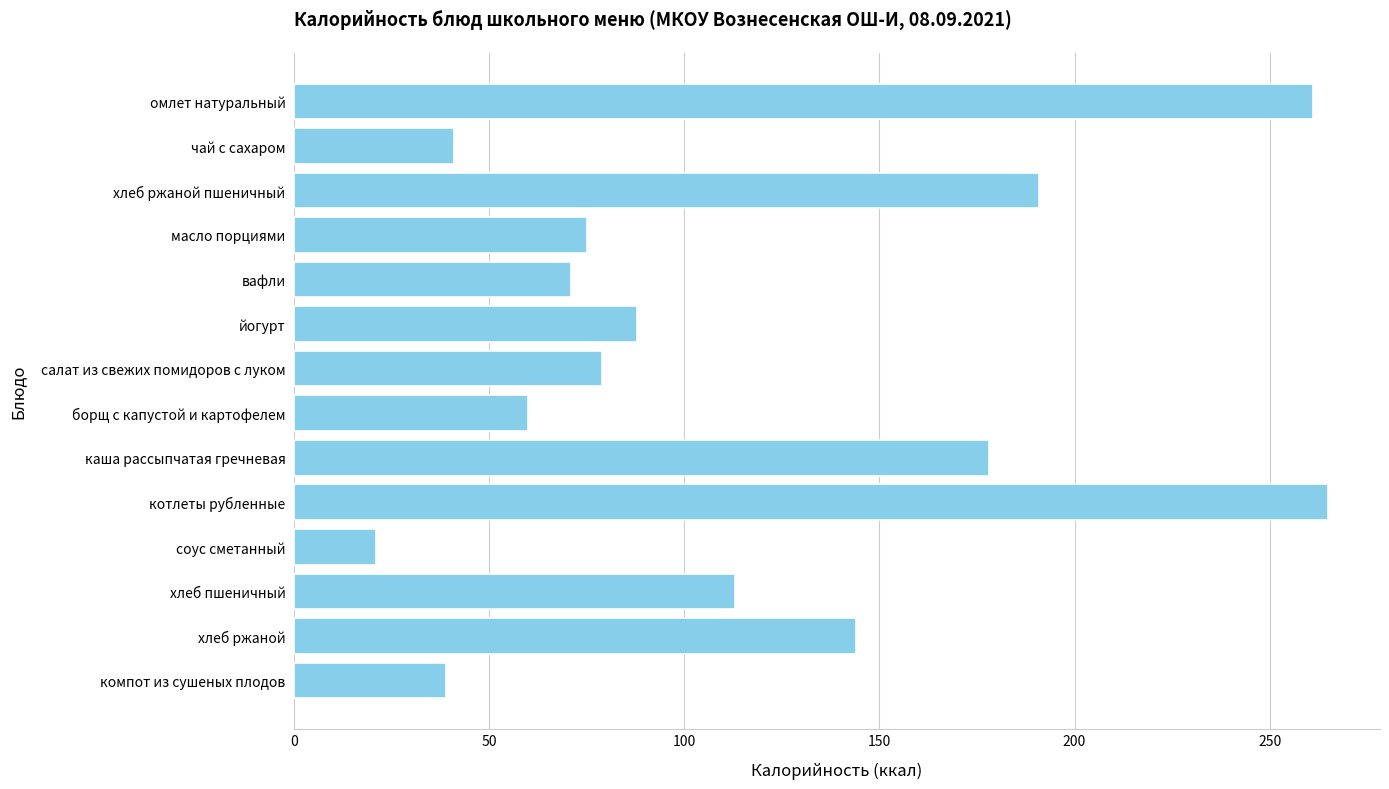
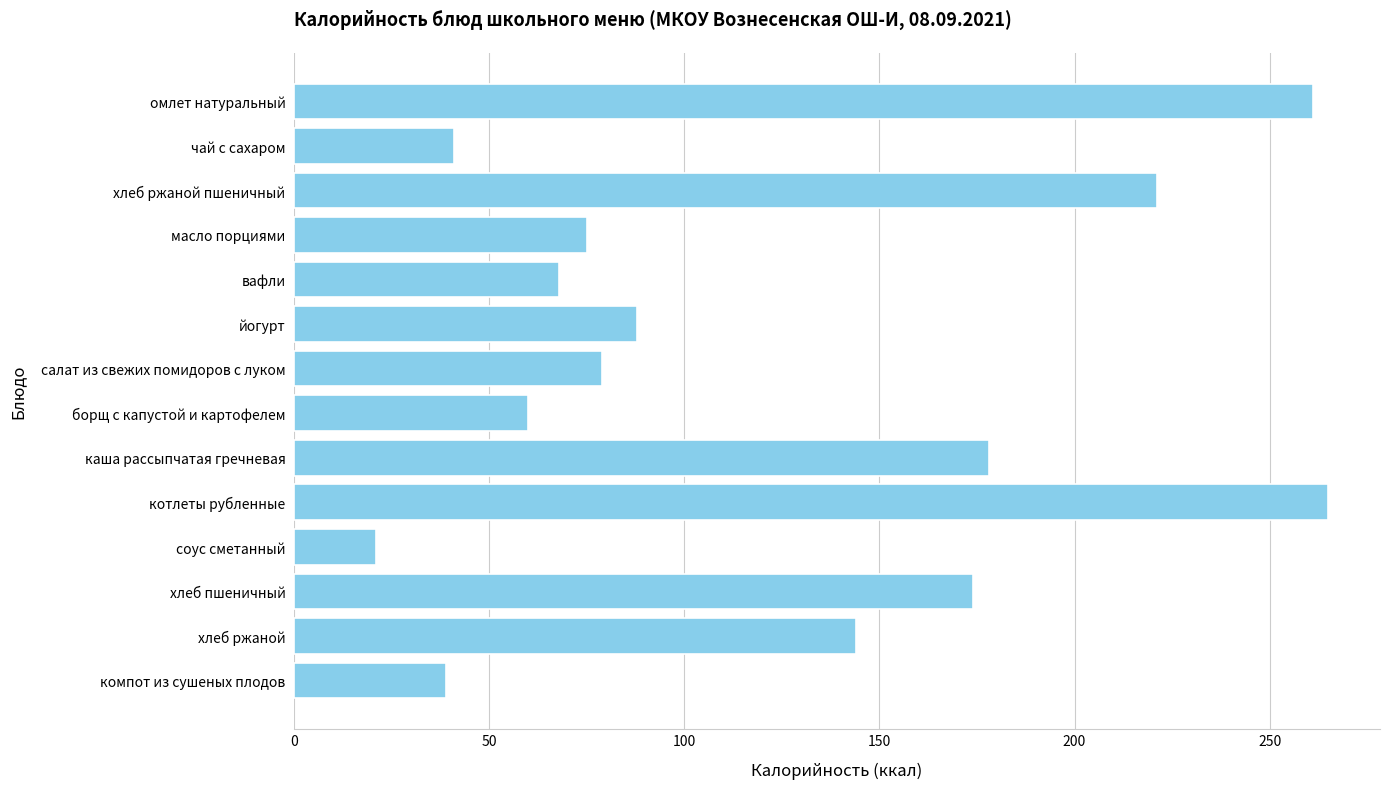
  {
    "омлет натуральный": 261,
    "чай с сахаром": 41,
-   "хлеб ржаной пшеничный": 191,
+   "хлеб ржаной пшеничный": 221,
    "масло порциями": 75,
-   "вафли": 71,
+   "вафли": 68,
    "йогурт": 88,
    "салат из свежих помидоров с луком": 79,
    "борщ с капустой и картофелем": 60,
    "каша рассыпчатая гречневая": 178,
    "котлеты рубленные": 265,
    "соус сметанный": 21,
-   "хлеб пшеничный": 113,
+   "хлеб пшеничный": 174,
    "хлеб ржаной": 144,
    "компот из сушеных плодов": 39
  }
